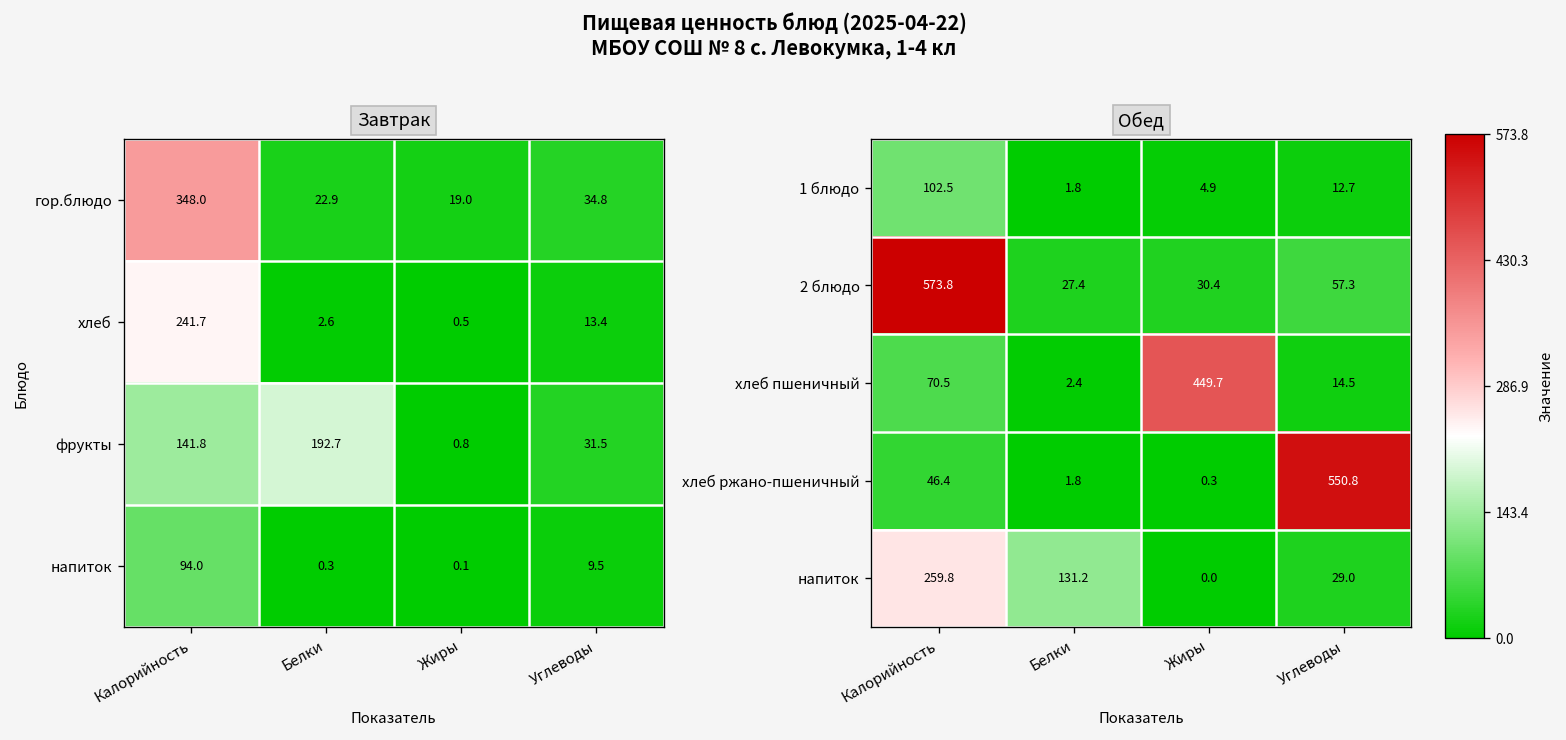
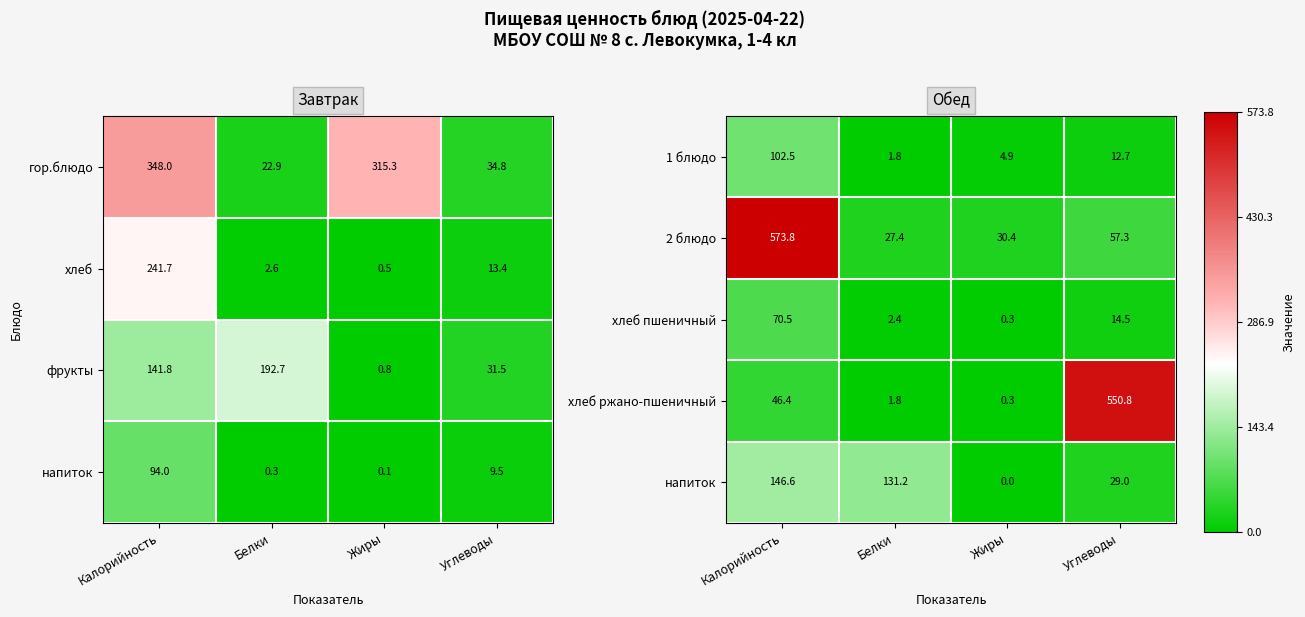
  {
    "Завтрак": {
      "гор.блюдо": {
        "Калорийность": 348.0,
        "Белки": 22.9,
-       "Жиры": 19.0,
+       "Жиры": 315.3,
        "Углеводы": 34.8
      },
      "хлеб": {
        "Калорийность": 241.7,
        "Белки": 2.6,
        "Жиры": 0.5,
        "Углеводы": 13.4
      },
      "фрукты": {
        "Калорийность": 141.8,
        "Белки": 192.7,
        "Жиры": 0.8,
        "Углеводы": 31.5
      },
      "напиток": {
        "Калорийность": 94.0,
        "Белки": 0.3,
        "Жиры": 0.1,
        "Углеводы": 9.5
      }
    },
    "Обед": {
      "1 блюдо": {
        "Калорийность": 102.5,
        "Белки": 1.8,
        "Жиры": 4.9,
        "Углеводы": 12.7
      },
      "2 блюдо": {
        "Калорийность": 573.8,
        "Белки": 27.4,
        "Жиры": 30.4,
        "Углеводы": 57.3
      },
      "хлеб пшеничный": {
        "Калорийность": 70.5,
        "Белки": 2.4,
-       "Жиры": 449.7,
+       "Жиры": 0.3,
        "Углеводы": 14.5
      },
      "хлеб ржано-пшеничный": {
        "Калорийность": 46.4,
        "Белки": 1.8,
        "Жиры": 0.3,
        "Углеводы": 550.8
      },
      "напиток": {
-       "Калорийность": 259.8,
+       "Калорийность": 146.6,
        "Белки": 131.2,
        "Жиры": 0.0,
        "Углеводы": 29.0
      }
    }
  }
